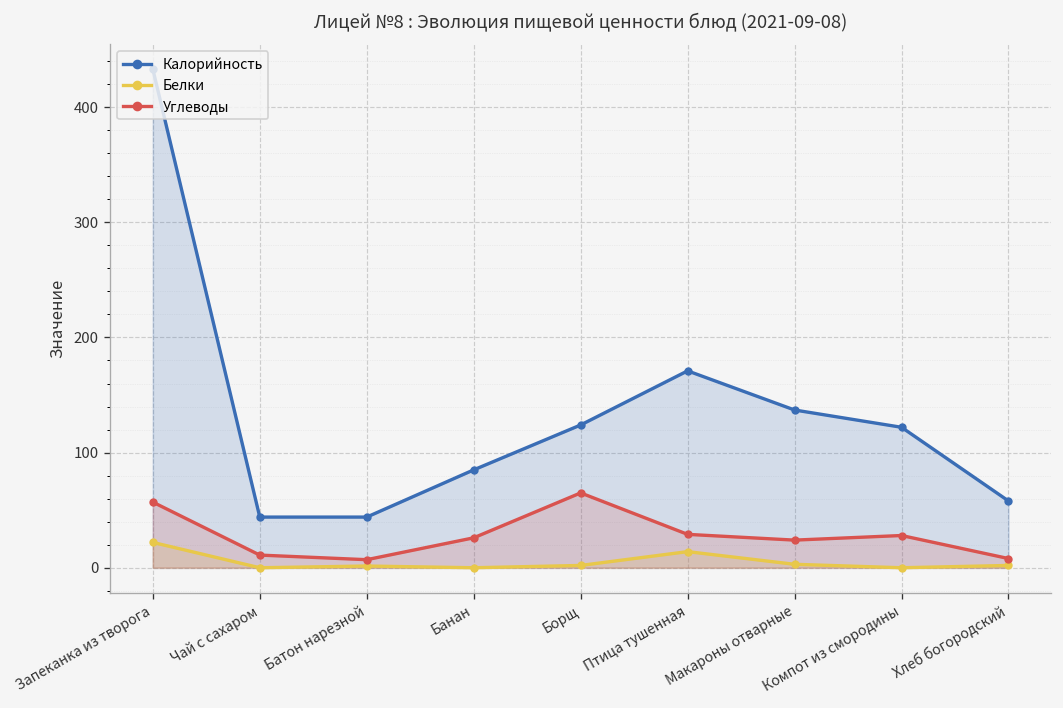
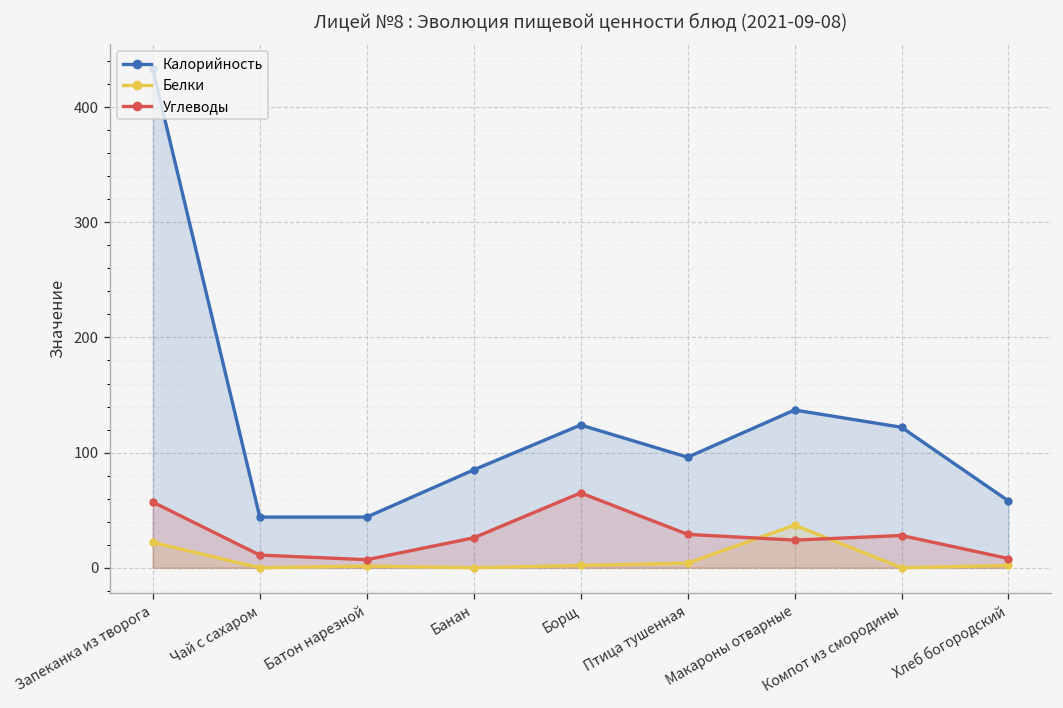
  {
    "Калорийность": {
      "Чай с сахаром": 40,
      "Батон нарезной": 40,
      "Банан": 90,
      "Борщ": 120,
-     "Птица тушенная": 170,
+     "Птица тушенная": 100,
      "Макароны отварные": 140,
      "Компот из смородины": 120,
      "Хлеб богородский": 60
    },
    "Белки": {
      "Запеканка из творога": 20,
      "Чай с сахаром": 0,
      "Батон нарезной": 0,
      "Банан": 0,
      "Борщ": 0,
-     "Птица тушенная": 10,
-     "Макароны отварные": 0,
+     "Птица тушенная": 0,
+     "Макароны отварные": 40,
      "Компот из смородины": 0,
      "Хлеб богородский": 0
    },
    "Углеводы": {
      "Запеканка из творога": 60,
      "Чай с сахаром": 10,
      "Батон нарезной": 10,
      "Банан": 30,
      "Борщ": 70,
      "Птица тушенная": 30,
      "Макароны отварные": 20,
      "Компот из смородины": 30,
      "Хлеб богородский": 10
    }
  }
